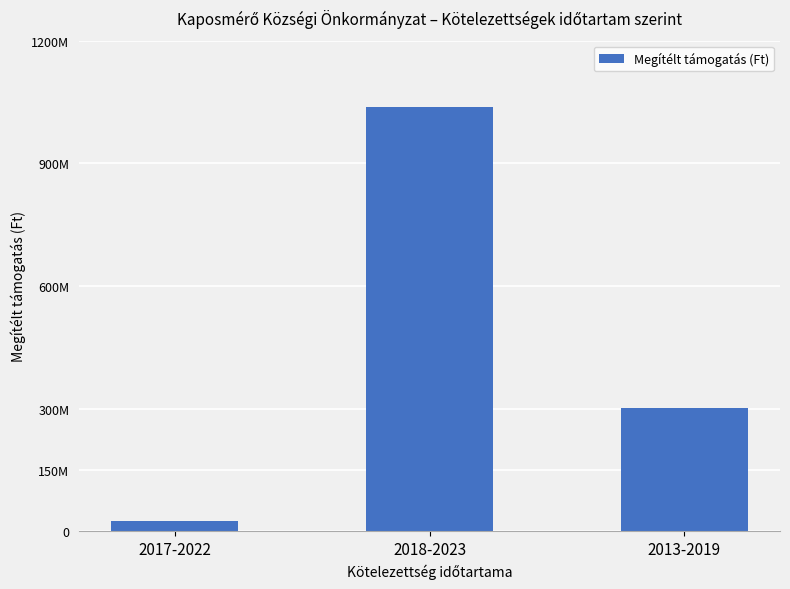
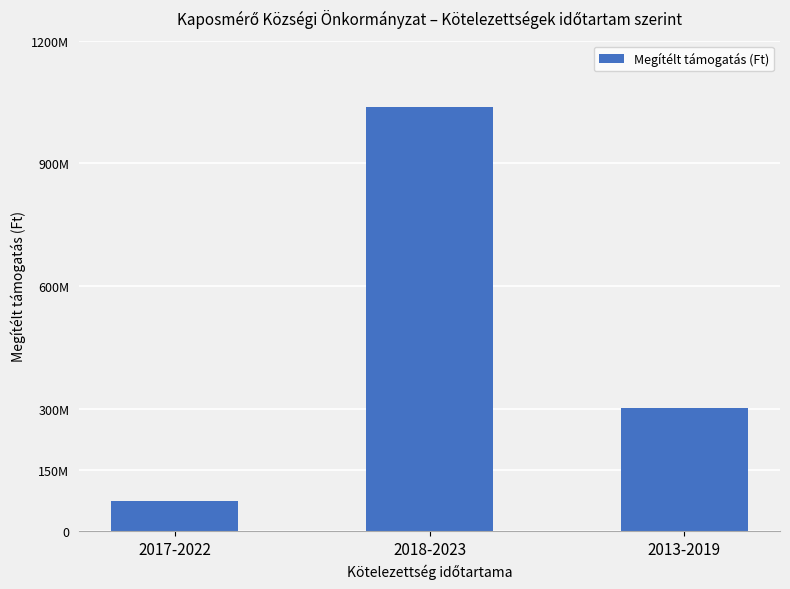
  {
-   "2017-2022": 20000000,
+   "2017-2022": 70000000,
    "2018-2023": 1040000000,
    "2013-2019": 300000000
  }
